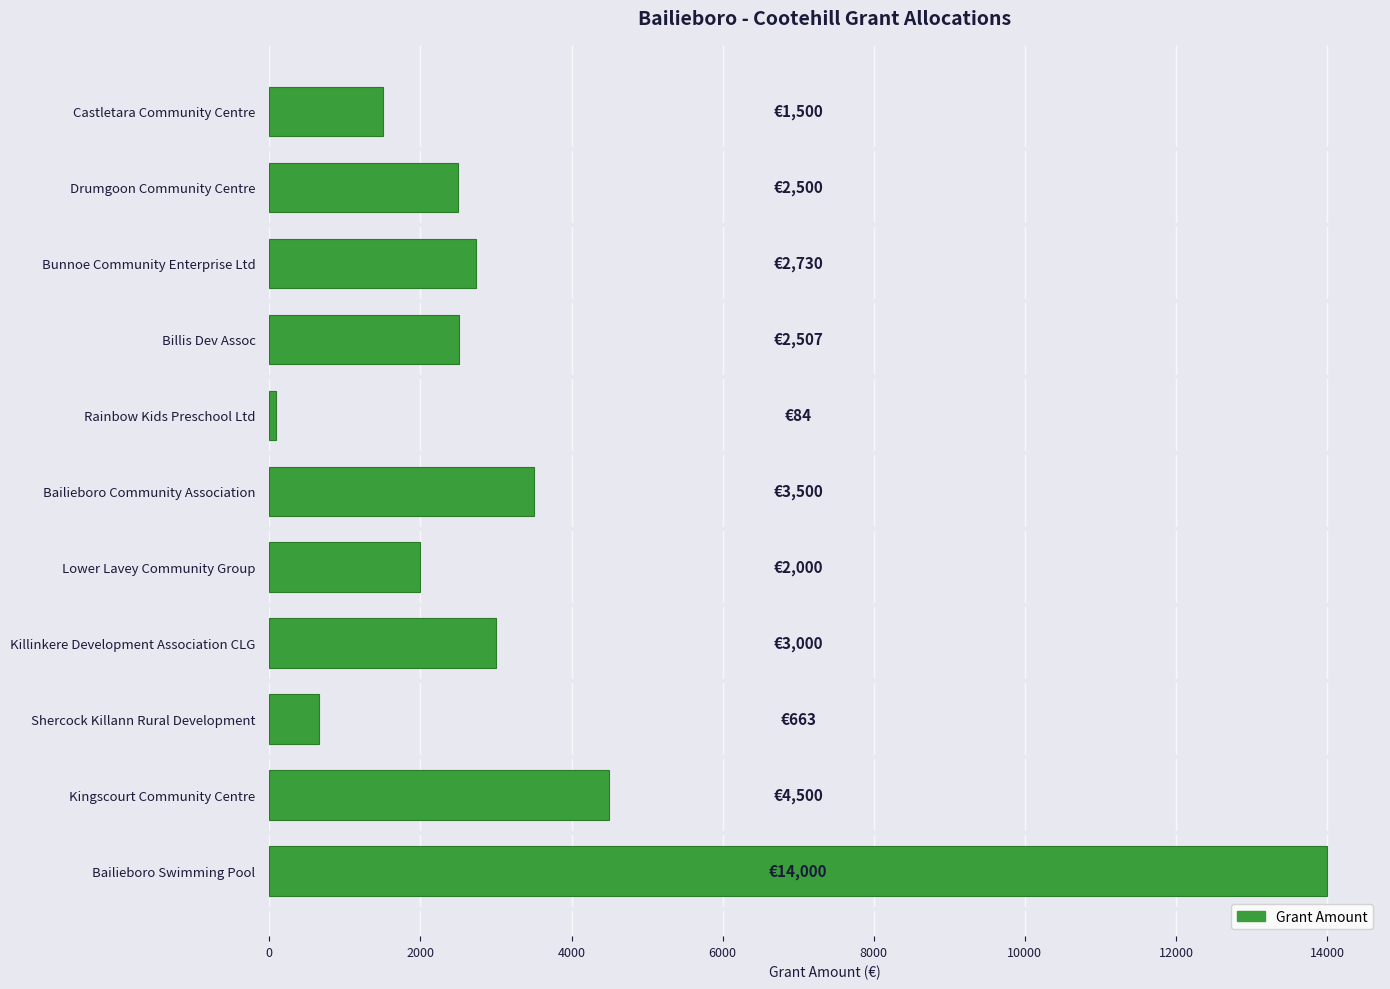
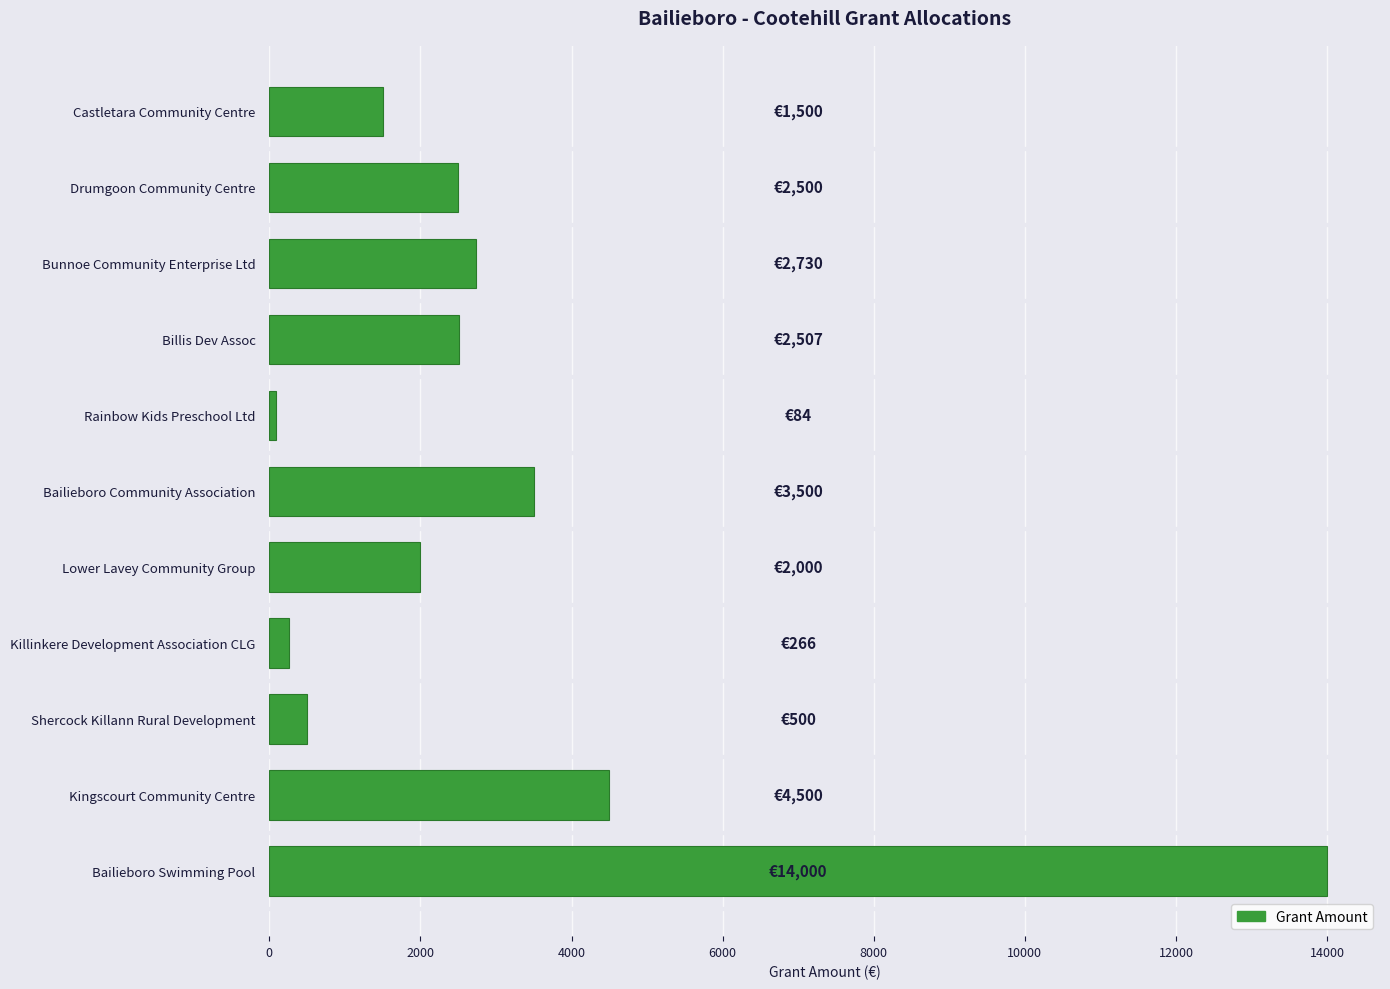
  {
-   "Killinkere Development Association CLG": "€3,000",
-   "Shercock Killann Rural Development": "€663",
+   "Killinkere Development Association CLG": "€266",
+   "Shercock Killann Rural Development": "€500",
    "Bailieboro Swimming Pool": "€14,000"
  }
